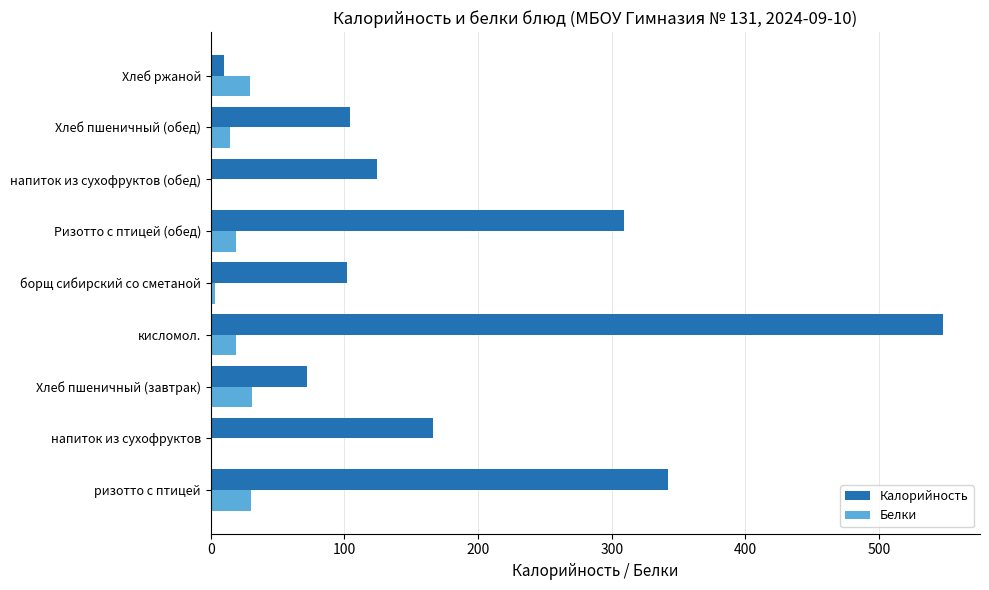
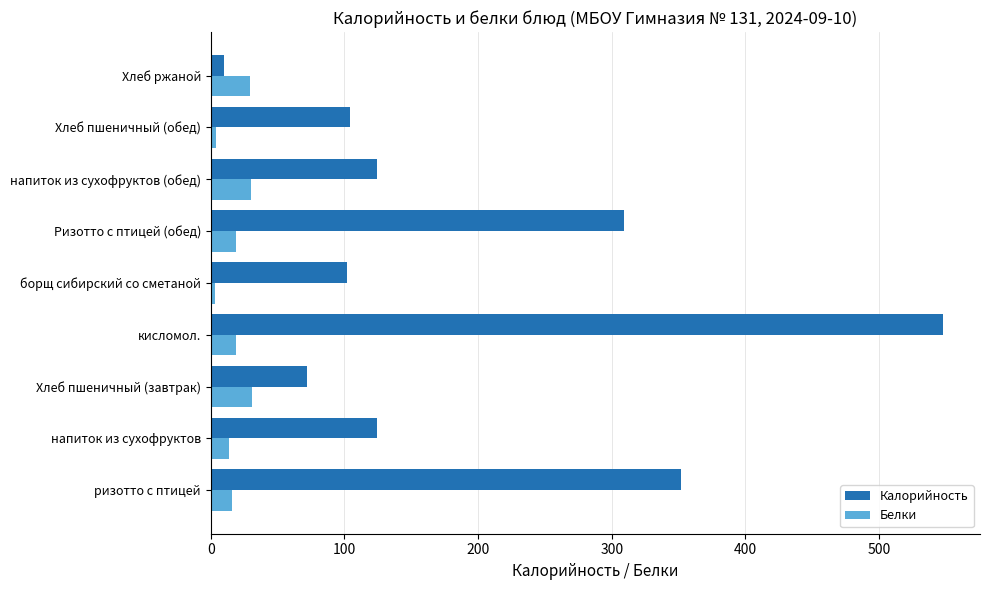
  {
    "Калорийность": {
      "Хлеб ржаной": 10,
      "Хлеб пшеничный (обед)": 104,
      "напиток из сухофруктов (обед)": 124,
      "Ризотто с птицей (обед)": 309,
      "борщ сибирский со сметаной": 102,
      "кисломол.": 548,
      "Хлеб пшеничный (завтрак)": 72,
-     "напиток из сухофруктов": 166,
-     "ризотто с птицей": 342
+     "напиток из сухофруктов": 124,
+     "ризотто с птицей": 352
    },
    "Белки": {
      "Хлеб ржаной": 30,
-     "Хлеб пшеничный (обед)": 14,
-     "напиток из сухофруктов (обед)": 1,
+     "Хлеб пшеничный (обед)": 4,
+     "напиток из сухофруктов (обед)": 30,
      "Ризотто с птицей (обед)": 19,
      "борщ сибирский со сметаной": 3,
      "кисломол.": 19,
      "Хлеб пшеничный (завтрак)": 31,
-     "напиток из сухофруктов": 1,
-     "ризотто с птицей": 30
+     "напиток из сухофруктов": 14,
+     "ризотто с птицей": 16
    }
  }
